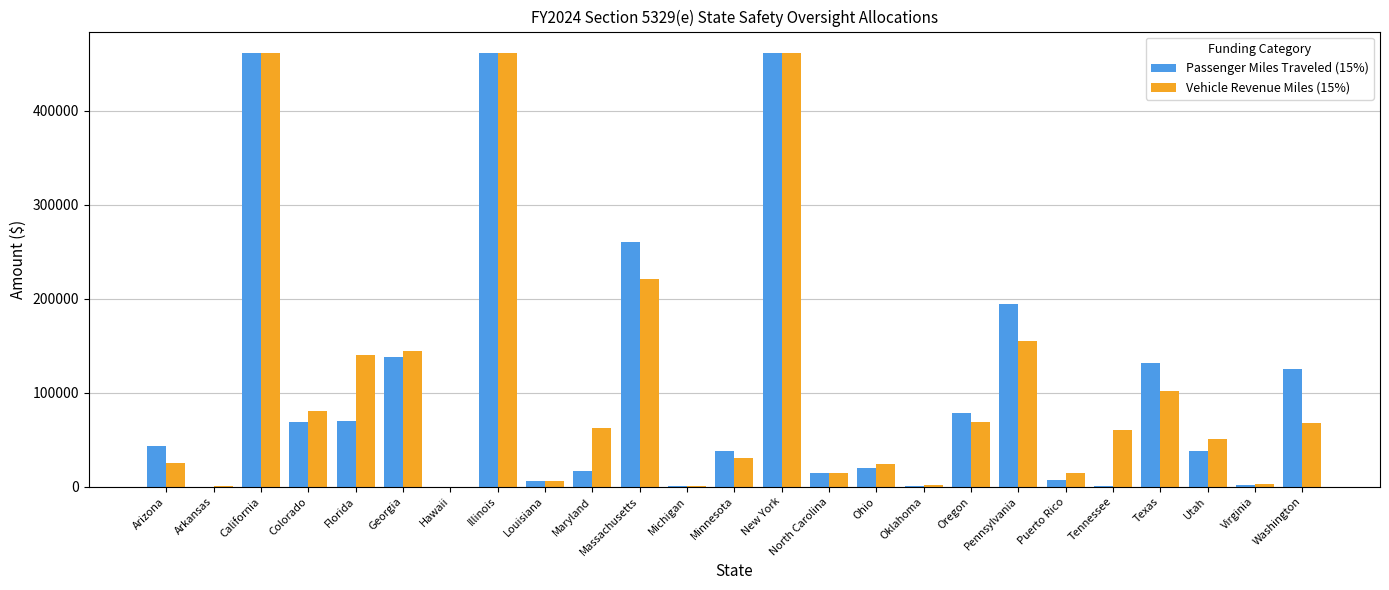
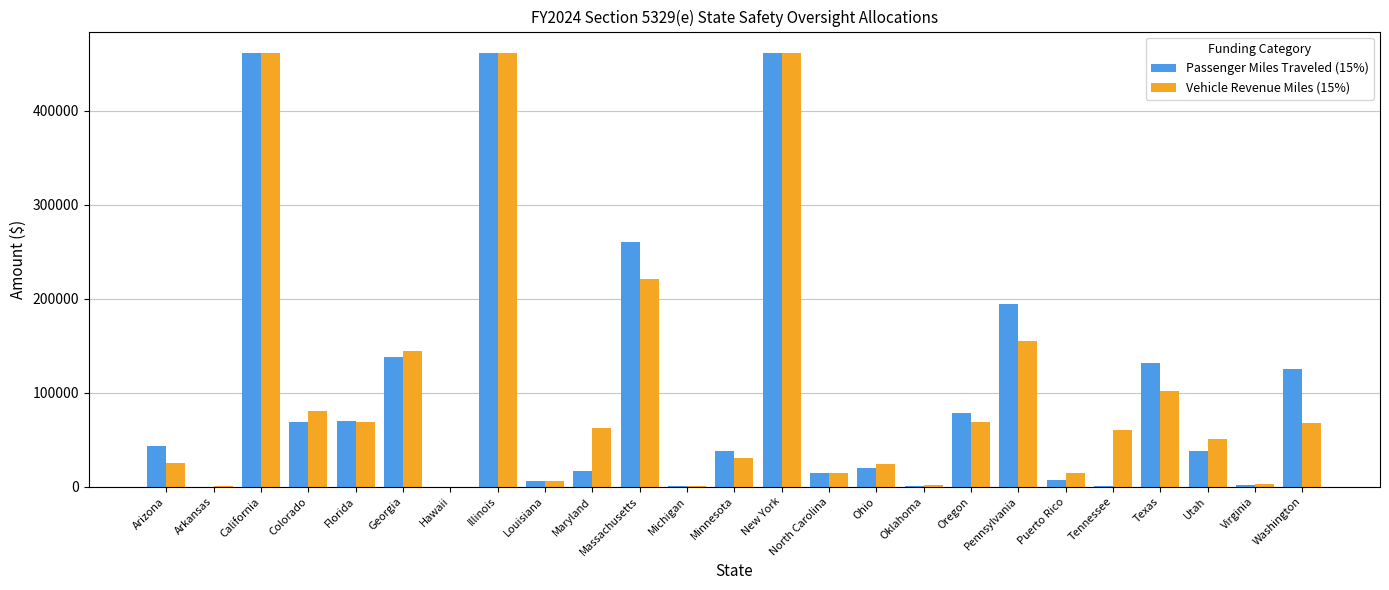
  {
    "Passenger Miles Traveled (15%)": {
      "Arizona": 40000,
      "California": 460000,
      "Colorado": 70000,
      "Florida": 70000,
      "Georgia": 140000,
      "Hawaii": 0,
      "Illinois": 460000,
      "Louisiana": 10000,
      "Maryland": 20000,
      "Massachusetts": 260000,
      "Minnesota": 40000,
      "New York": 460000,
      "North Carolina": 10000,
      "Ohio": 20000,
      "Oregon": 80000,
      "Pennsylvania": 190000,
      "Puerto Rico": 10000,
      "Texas": 130000,
      "Utah": 40000,
      "Washington": 120000
    },
    "Vehicle Revenue Miles (15%)": {
      "Arizona": 30000,
      "California": 460000,
      "Colorado": 80000,
-     "Florida": 140000,
+     "Florida": 70000,
      "Georgia": 140000,
      "Hawaii": 0,
      "Illinois": 460000,
      "Louisiana": 10000,
      "Maryland": 60000,
      "Massachusetts": 220000,
      "Minnesota": 30000,
      "New York": 460000,
      "North Carolina": 10000,
      "Ohio": 20000,
      "Oregon": 70000,
      "Pennsylvania": 150000,
      "Puerto Rico": 10000,
      "Tennessee": 60000,
      "Texas": 100000,
      "Utah": 50000,
      "Virginia": 0,
      "Washington": 70000
    }
  }
